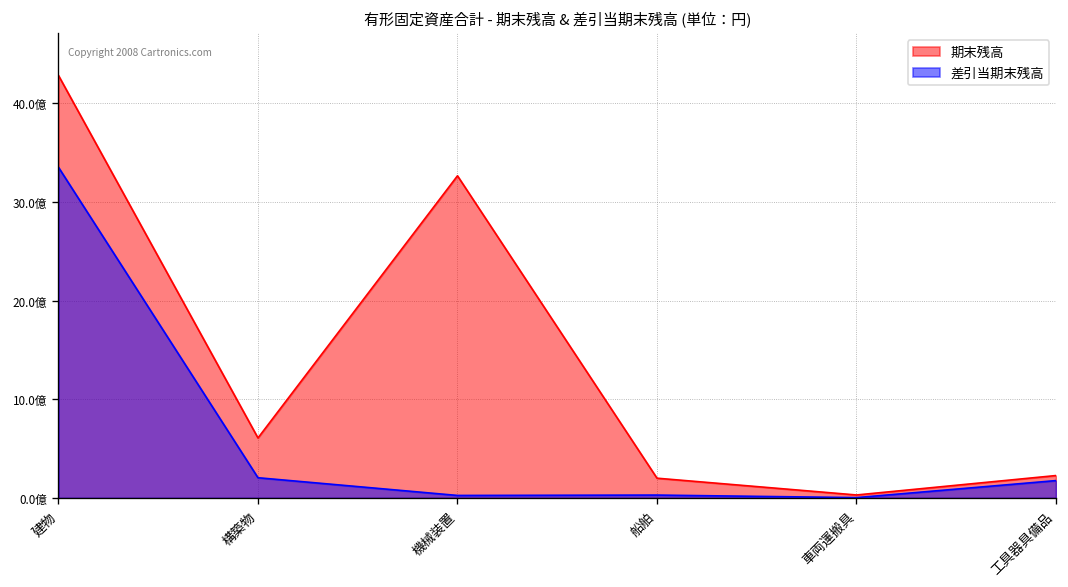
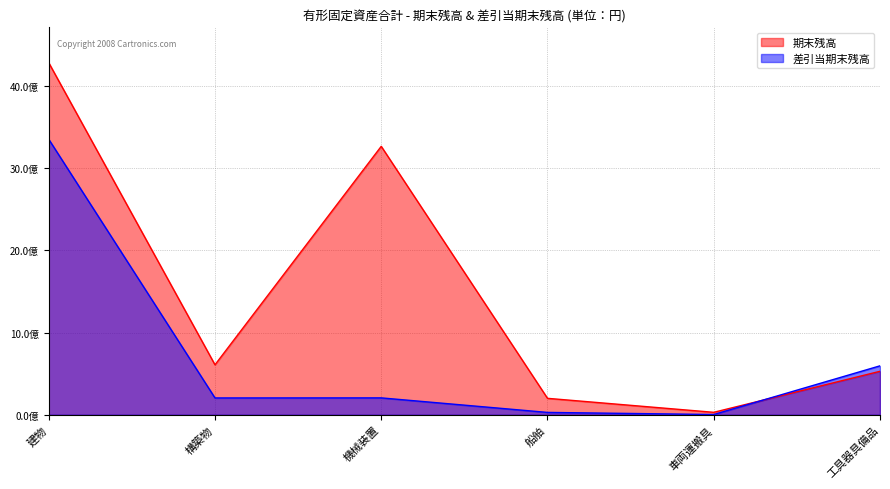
  {
    "期末残高": {
      "構築物": "6億",
      "機械装置": "33億",
      "船舶": "2億",
-     "工具器具備品": "2億"
+     "工具器具備品": "5億"
    },
    "差引当期末残高": {
      "建物": "34億",
      "構築物": "2億",
-     "機械装置": "0億",
+     "機械装置": "2億",
      "船舶": "0億",
-     "工具器具備品": "2億"
+     "工具器具備品": "6億"
    }
  }
